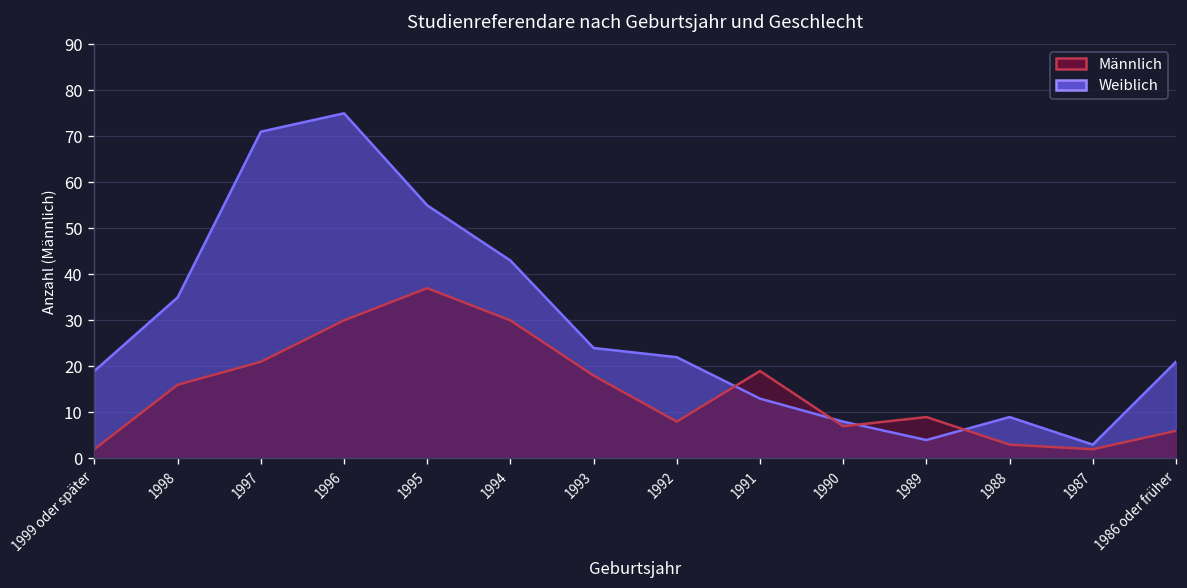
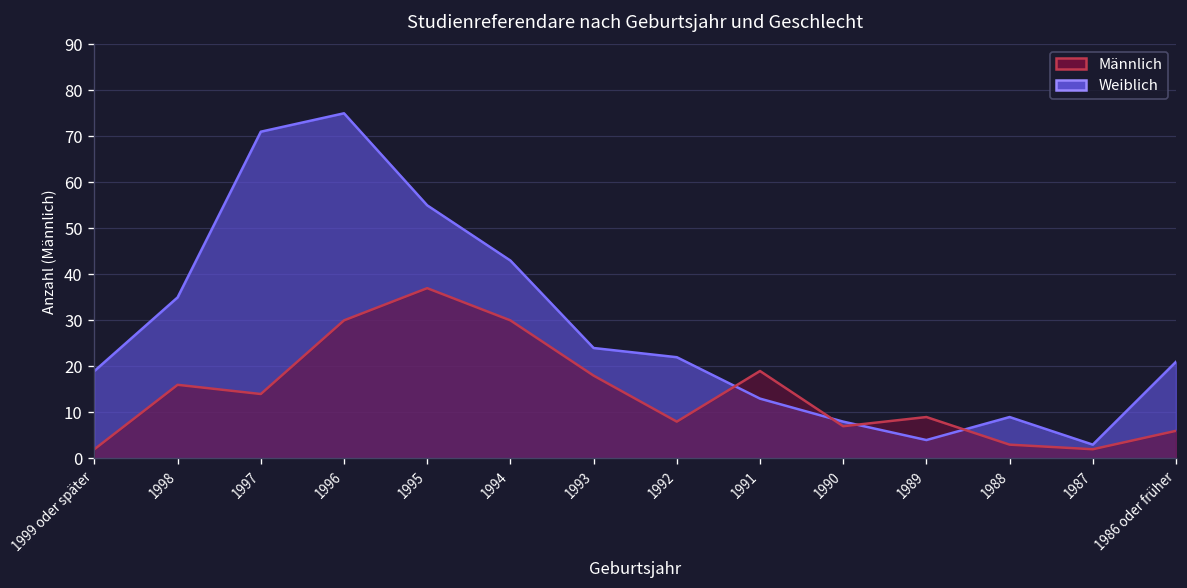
  {
    "Weiblich": {
      "1999 oder später": 19,
      "1998": 35,
      "1997": 71,
      "1996": 75,
      "1995": 55,
      "1994": 43,
      "1993": 24,
      "1992": 22,
      "1991": 13,
      "1990": 8,
      "1989": 4,
      "1988": 9,
      "1987": 3,
      "1986 oder früher": 21
    },
    "Männlich": {
      "1999 oder später": 2,
      "1998": 16,
-     "1997": 21,
+     "1997": 14,
      "1996": 30,
      "1995": 37,
      "1994": 30,
      "1993": 18,
      "1992": 8,
      "1991": 19,
      "1990": 7,
      "1989": 9,
      "1988": 3,
      "1987": 2,
      "1986 oder früher": 6
    }
  }
